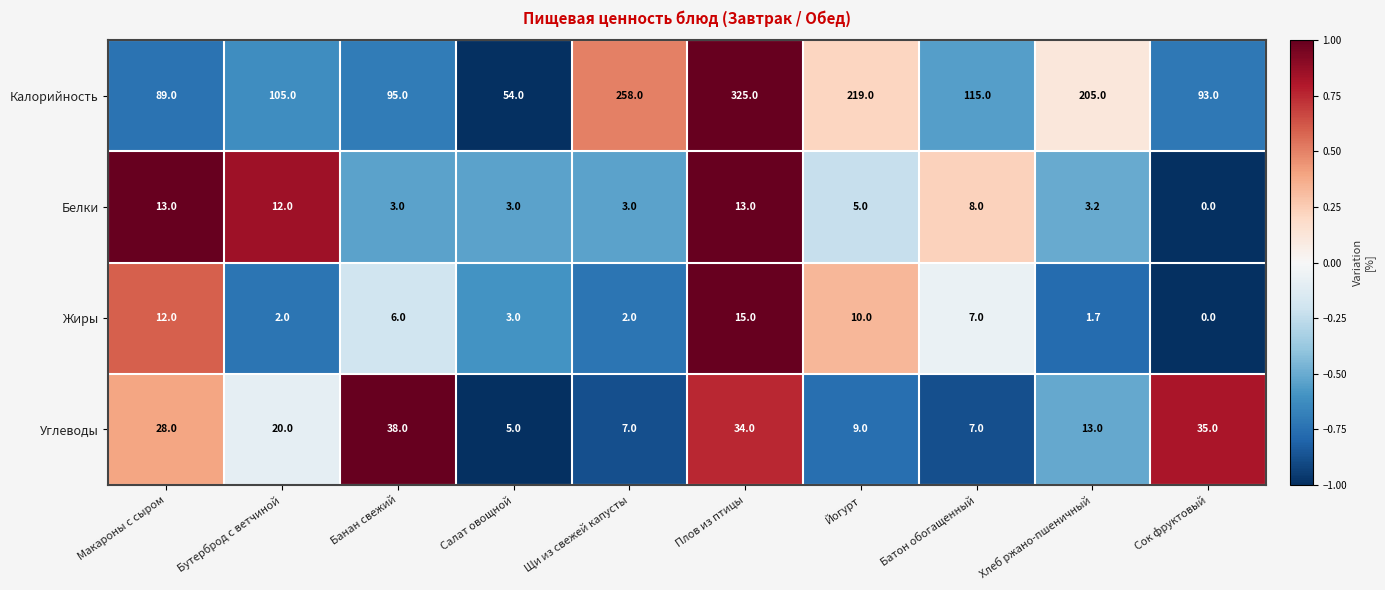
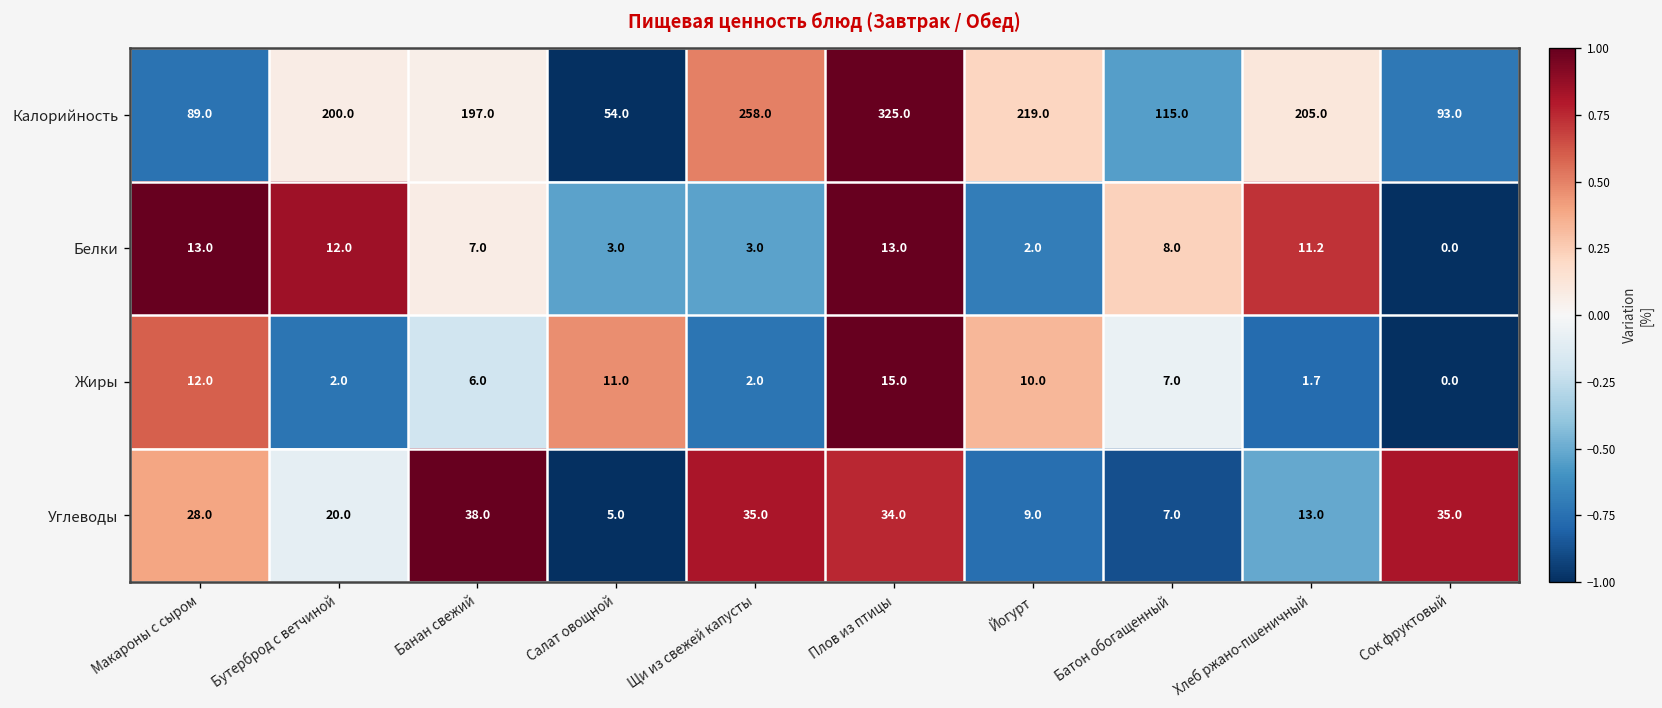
  {
    "Калорийность": {
      "Макароны с сыром": 89.0,
-     "Бутерброд с ветчиной": 105.0,
-     "Банан свежий": 95.0,
+     "Бутерброд с ветчиной": 200.0,
+     "Банан свежий": 197.0,
      "Салат овощной": 54.0,
      "Щи из свежей капусты": 258.0,
      "Плов из птицы": 325.0,
      "Йогурт": 219.0,
      "Батон обогащенный": 115.0,
      "Хлеб ржано-пшеничный": 205.0,
      "Сок фруктовый": 93.0
    },
    "Белки": {
      "Макароны с сыром": 13.0,
      "Бутерброд с ветчиной": 12.0,
-     "Банан свежий": 3.0,
+     "Банан свежий": 7.0,
      "Салат овощной": 3.0,
      "Щи из свежей капусты": 3.0,
      "Плов из птицы": 13.0,
-     "Йогурт": 5.0,
+     "Йогурт": 2.0,
      "Батон обогащенный": 8.0,
-     "Хлеб ржано-пшеничный": 3.2,
+     "Хлеб ржано-пшеничный": 11.2,
      "Сок фруктовый": 0.0
    },
    "Жиры": {
      "Макароны с сыром": 12.0,
      "Бутерброд с ветчиной": 2.0,
      "Банан свежий": 6.0,
-     "Салат овощной": 3.0,
+     "Салат овощной": 11.0,
      "Щи из свежей капусты": 2.0,
      "Плов из птицы": 15.0,
      "Йогурт": 10.0,
      "Батон обогащенный": 7.0,
      "Хлеб ржано-пшеничный": 1.7,
      "Сок фруктовый": 0.0
    },
    "Углеводы": {
      "Макароны с сыром": 28.0,
      "Бутерброд с ветчиной": 20.0,
      "Банан свежий": 38.0,
      "Салат овощной": 5.0,
-     "Щи из свежей капусты": 7.0,
+     "Щи из свежей капусты": 35.0,
      "Плов из птицы": 34.0,
      "Йогурт": 9.0,
      "Батон обогащенный": 7.0,
      "Хлеб ржано-пшеничный": 13.0,
      "Сок фруктовый": 35.0
    }
  }
